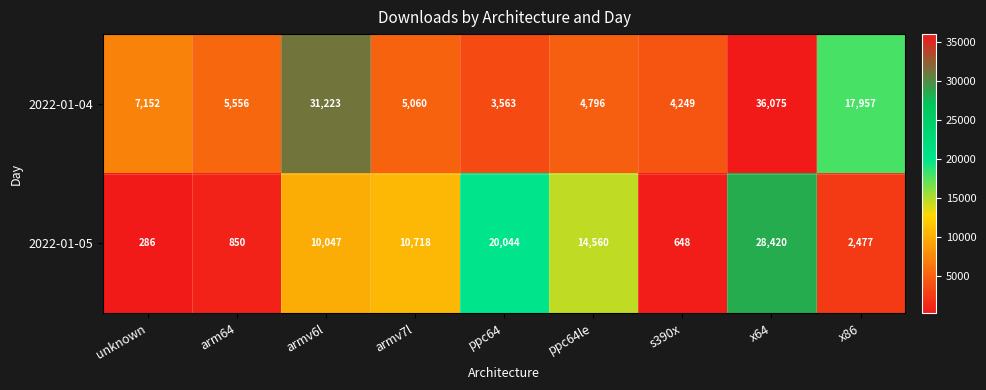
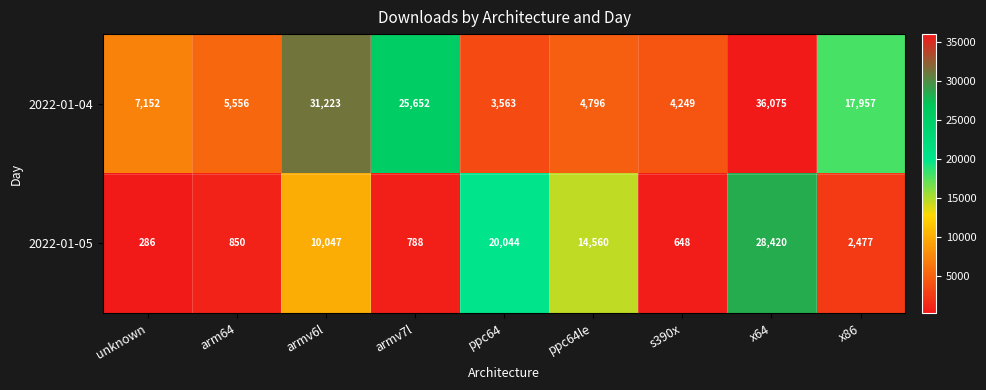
  {
    "2022-01-04": {
      "unknown": "7,152",
      "arm64": "5,556",
      "armv6l": "31,223",
-     "armv7l": "5,060",
+     "armv7l": "25,652",
      "ppc64": "3,563",
      "ppc64le": "4,796",
      "s390x": "4,249",
      "x64": "36,075",
      "x86": "17,957"
    },
    "2022-01-05": {
      "unknown": "286",
      "arm64": "850",
      "armv6l": "10,047",
-     "armv7l": "10,718",
+     "armv7l": "788",
      "ppc64": "20,044",
      "ppc64le": "14,560",
      "s390x": "648",
      "x64": "28,420",
      "x86": "2,477"
    }
  }
